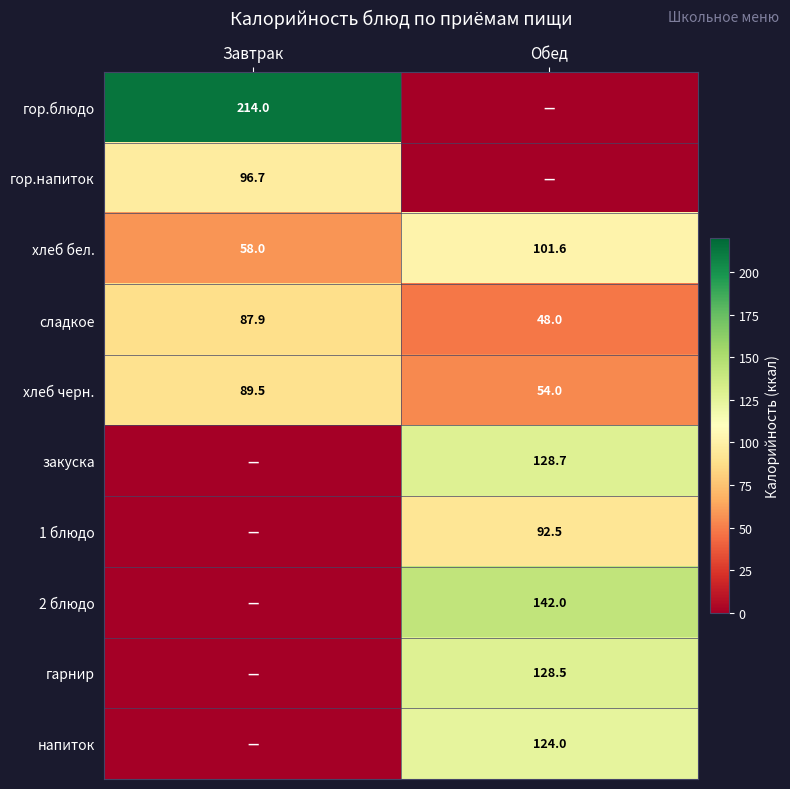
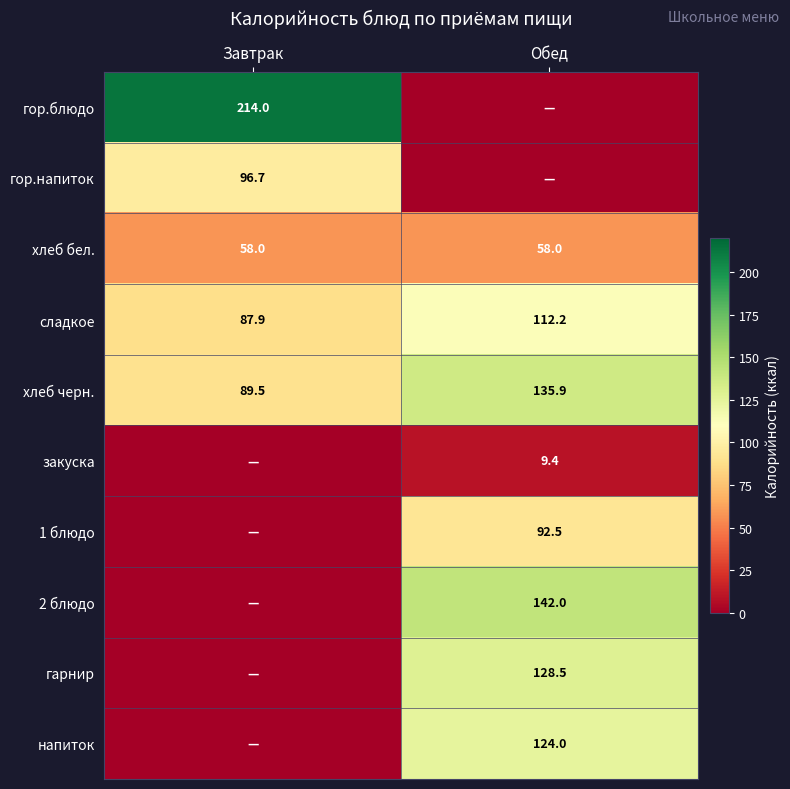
  {
    "гор.блюдо": {
      "Завтрак": 214.0
    },
    "гор.напиток": {
      "Завтрак": 96.7
    },
    "хлеб бел.": {
      "Завтрак": 58.0,
-     "Обед": 101.6
+     "Обед": 58.0
    },
    "сладкое": {
      "Завтрак": 87.9,
-     "Обед": 48.0
+     "Обед": 112.2
    },
    "хлеб черн.": {
      "Завтрак": 89.5,
-     "Обед": 54.0
+     "Обед": 135.9
    },
    "закуска": {
-     "Обед": 128.7
+     "Обед": 9.4
    },
    "1 блюдо": {
      "Обед": 92.5
    },
    "2 блюдо": {
      "Обед": 142.0
    },
    "гарнир": {
      "Обед": 128.5
    },
    "напиток": {
      "Обед": 124.0
    }
  }
